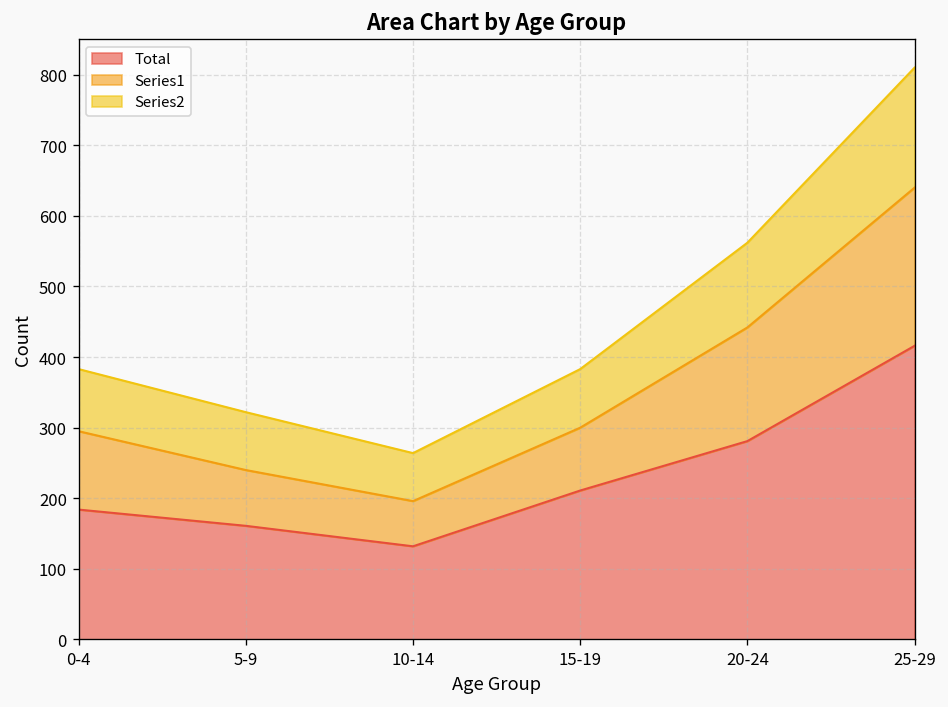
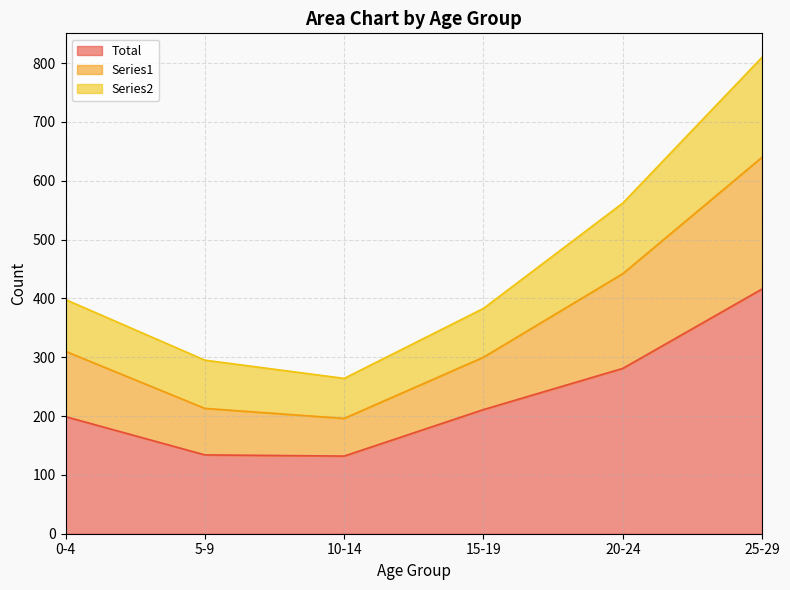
  {
    "Total": {
-     "0-4": 180,
-     "5-9": 160,
+     "0-4": 200,
+     "5-9": 130,
      "10-14": 130,
      "15-19": 210,
      "20-24": 280,
      "25-29": 420
    }
  }
